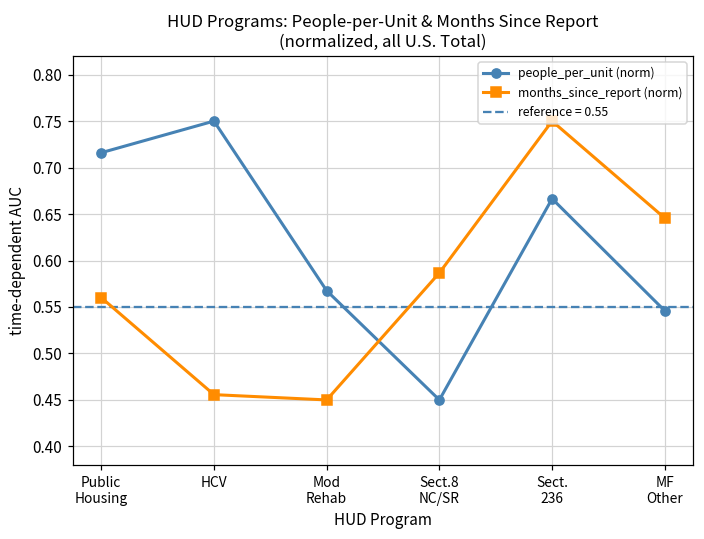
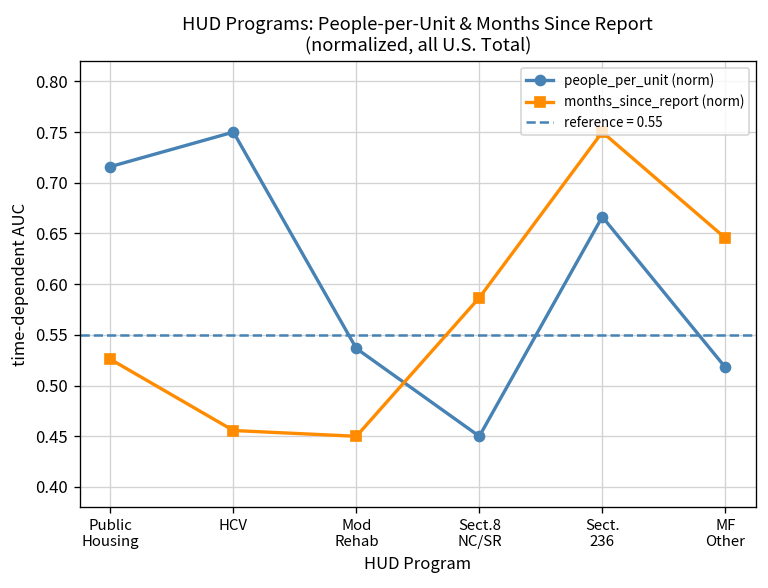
  {
    "people_per_unit (norm)": {
      "Public Housing": 0.72,
      "HCV": 0.75,
-     "Mod Rehab": 0.57,
+     "Mod Rehab": 0.54,
      "Sect.8 NC/SR": 0.45,
      "Sect. 236": 0.67,
-     "MF Other": 0.55
+     "MF Other": 0.52
    },
    "months_since_report (norm)": {
-     "Public Housing": 0.56,
+     "Public Housing": 0.53,
      "HCV": 0.46,
      "Mod Rehab": 0.45,
      "Sect.8 NC/SR": 0.59,
      "Sect. 236": 0.75,
      "MF Other": 0.65
    }
  }
